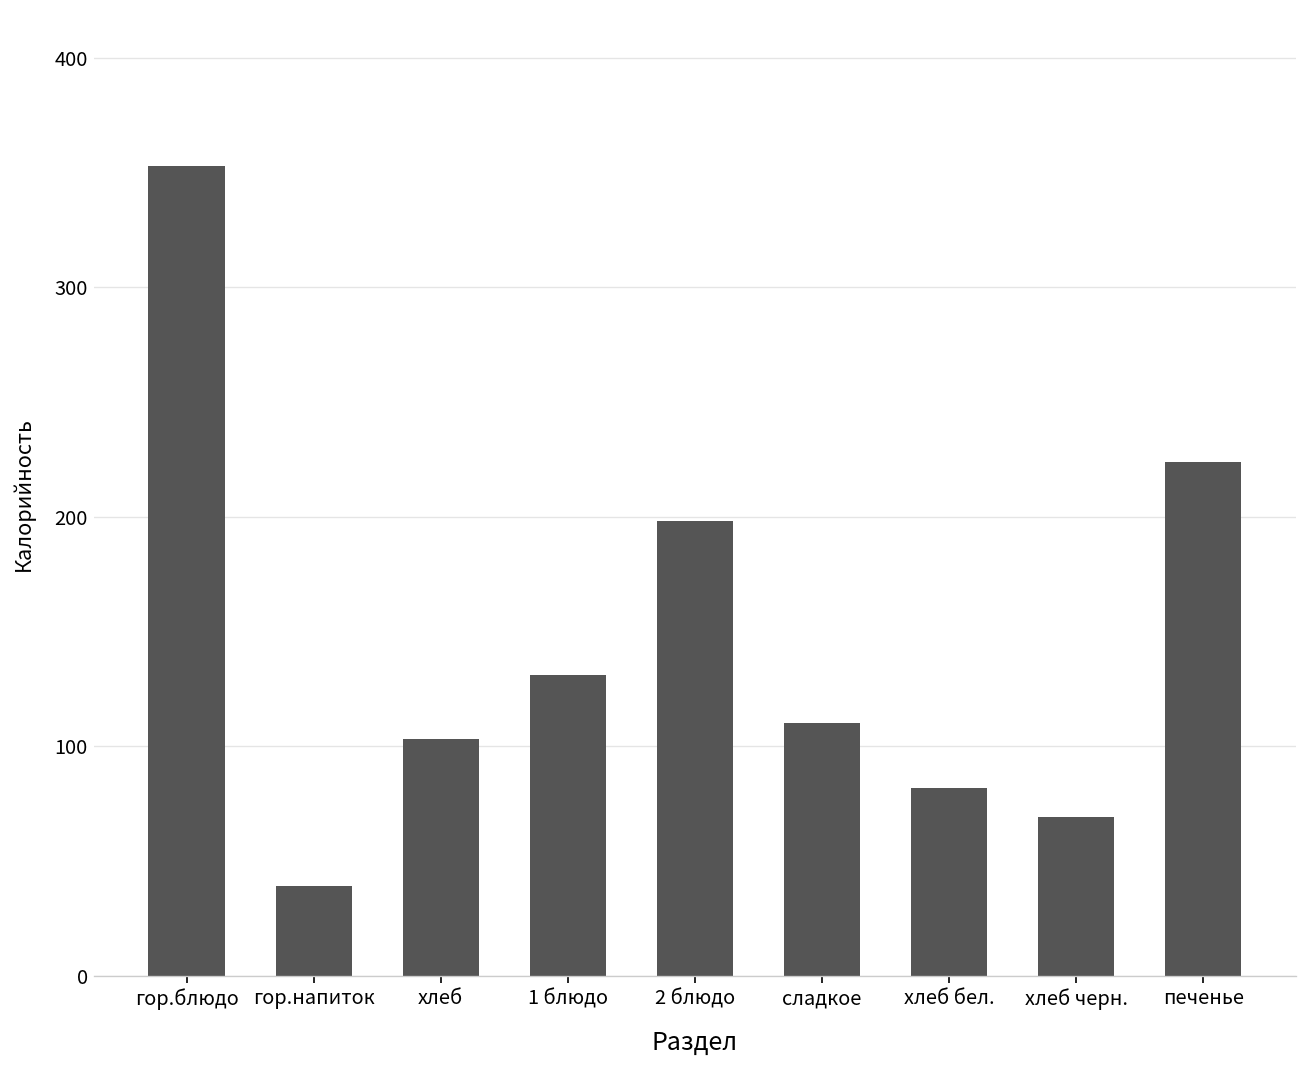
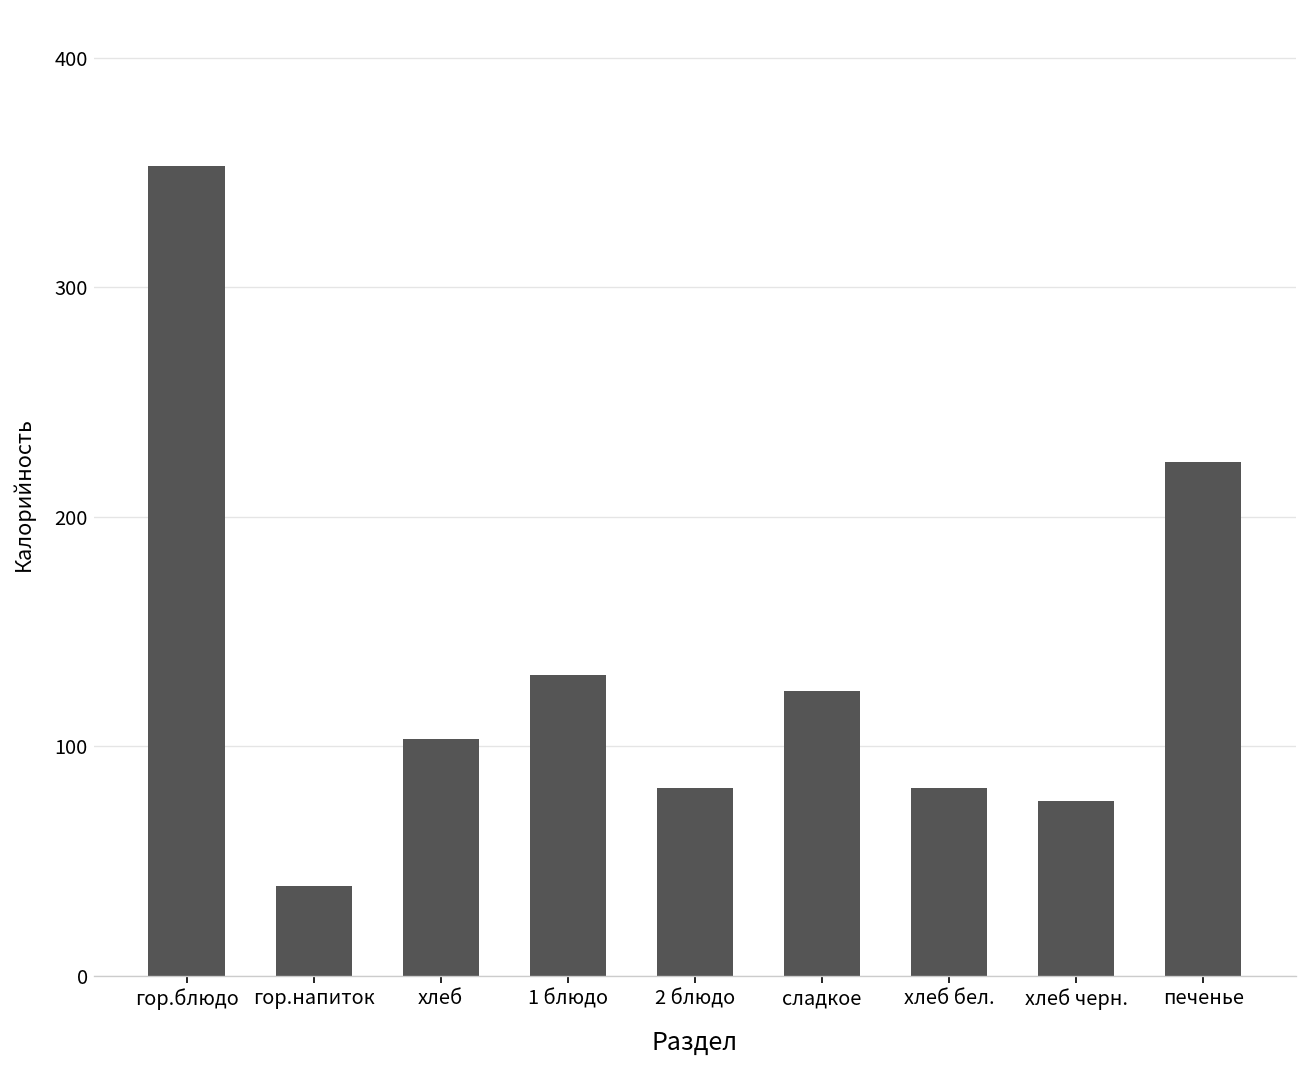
  {
    "гор.блюдо": 353,
    "гор.напиток": 39,
    "хлеб": 103,
    "1 блюдо": 131,
-   "2 блюдо": 198,
-   "сладкое": 110,
+   "2 блюдо": 82,
+   "сладкое": 124,
    "хлеб бел.": 82,
-   "хлеб черн.": 69,
+   "хлеб черн.": 76,
    "печенье": 224
  }
